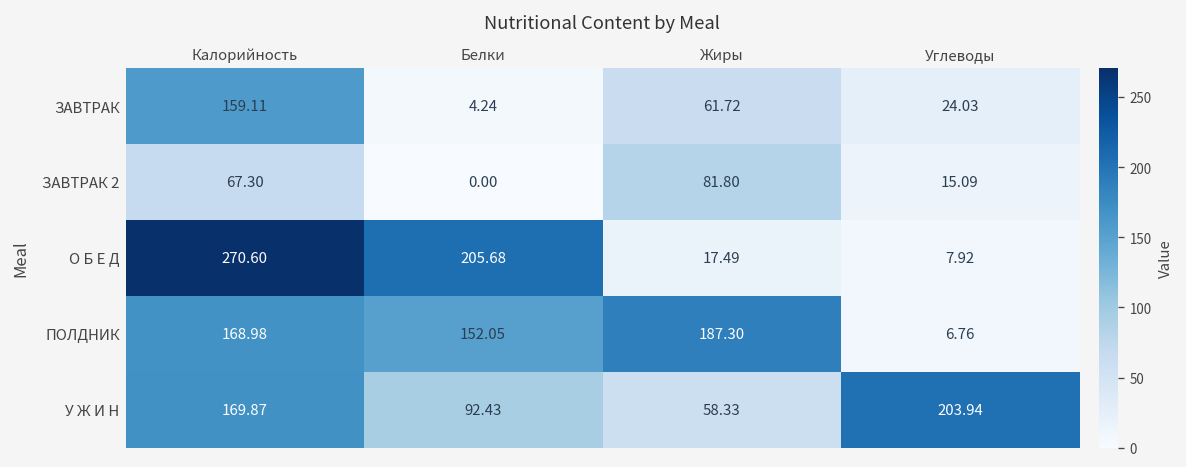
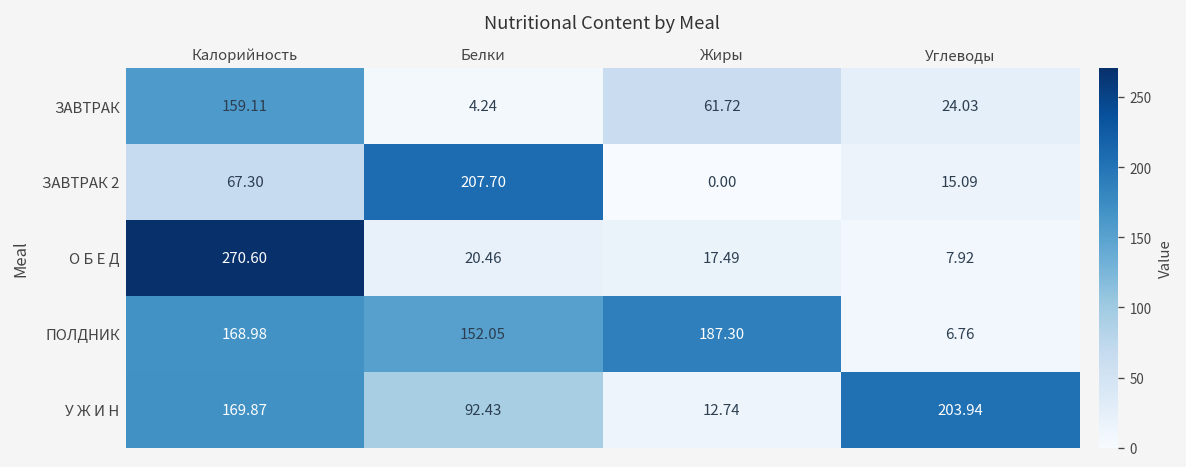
  {
    "ЗАВТРАК": {
      "Калорийность": 159.11,
      "Белки": 4.24,
      "Жиры": 61.72,
      "Углеводы": 24.03
    },
    "ЗАВТРАК 2": {
      "Калорийность": 67.30,
-     "Белки": 0.00,
-     "Жиры": 81.80,
+     "Белки": 207.70,
+     "Жиры": 0.00,
      "Углеводы": 15.09
    },
    "О Б Е Д": {
      "Калорийность": 270.60,
-     "Белки": 205.68,
+     "Белки": 20.46,
      "Жиры": 17.49,
      "Углеводы": 7.92
    },
    "ПОЛДНИК": {
      "Калорийность": 168.98,
      "Белки": 152.05,
      "Жиры": 187.30,
      "Углеводы": 6.76
    },
    "У Ж И Н": {
      "Калорийность": 169.87,
      "Белки": 92.43,
-     "Жиры": 58.33,
+     "Жиры": 12.74,
      "Углеводы": 203.94
    }
  }
